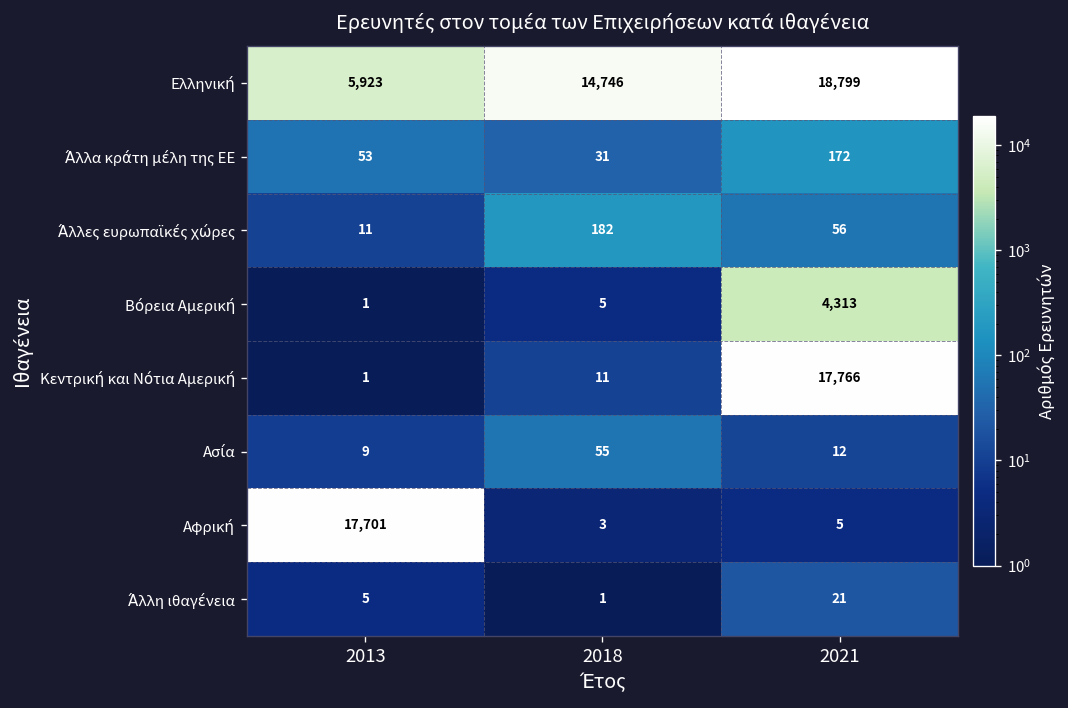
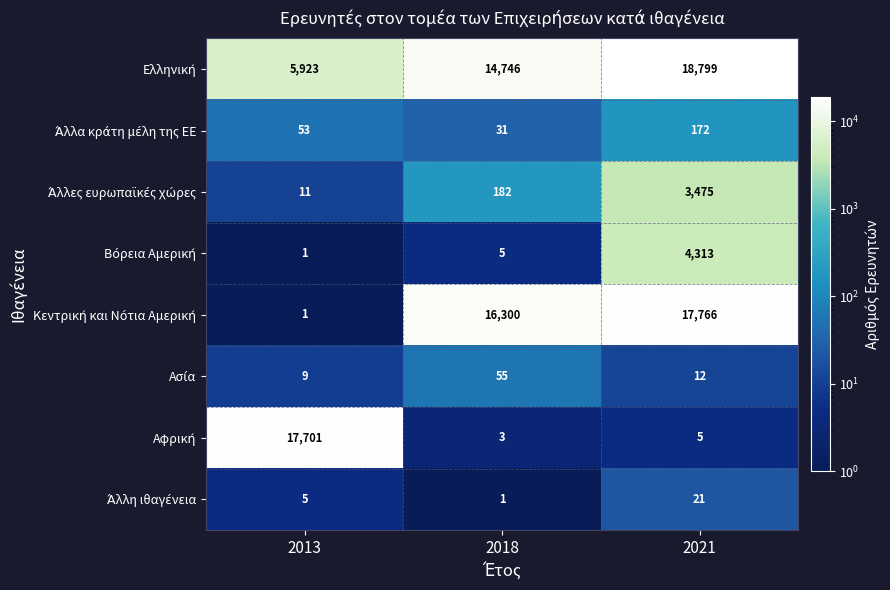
  {
    "Ελληνική": {
      "2013": "5,923",
      "2018": "14,746",
      "2021": "18,799"
    },
    "Άλλα κράτη μέλη της ΕΕ": {
      "2013": "53",
      "2018": "31",
      "2021": "172"
    },
    "Άλλες ευρωπαϊκές χώρες": {
      "2013": "11",
      "2018": "182",
-     "2021": "56"
+     "2021": "3,475"
    },
    "Βόρεια Αμερική": {
      "2013": "1",
      "2018": "5",
      "2021": "4,313"
    },
    "Κεντρική και Νότια Αμερική": {
      "2013": "1",
-     "2018": "11",
+     "2018": "16,300",
      "2021": "17,766"
    },
    "Ασία": {
      "2013": "9",
      "2018": "55",
      "2021": "12"
    },
    "Αφρική": {
      "2013": "17,701",
      "2018": "3",
      "2021": "5"
    },
    "Άλλη ιθαγένεια": {
      "2013": "5",
      "2018": "1",
      "2021": "21"
    }
  }
